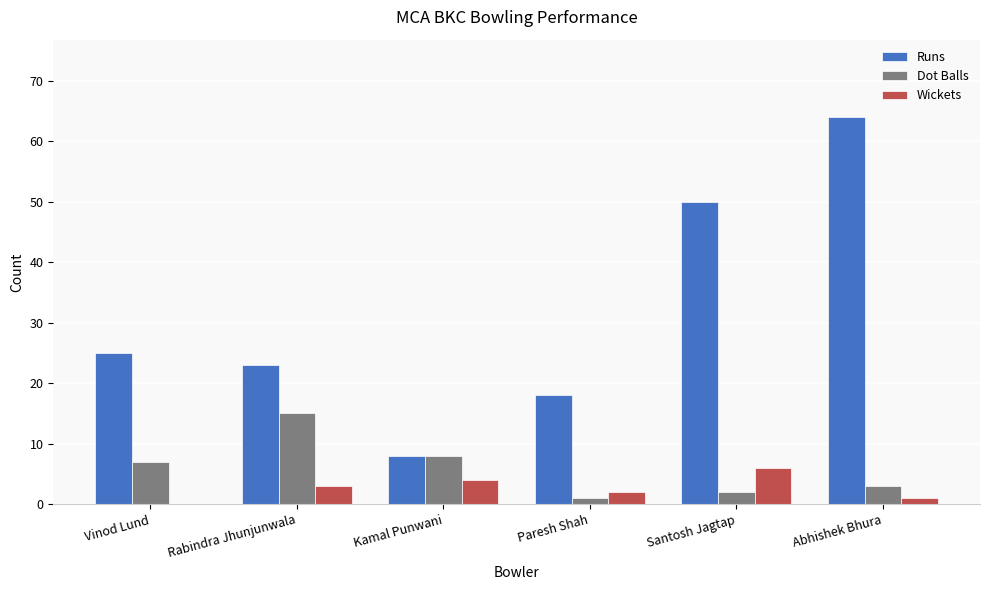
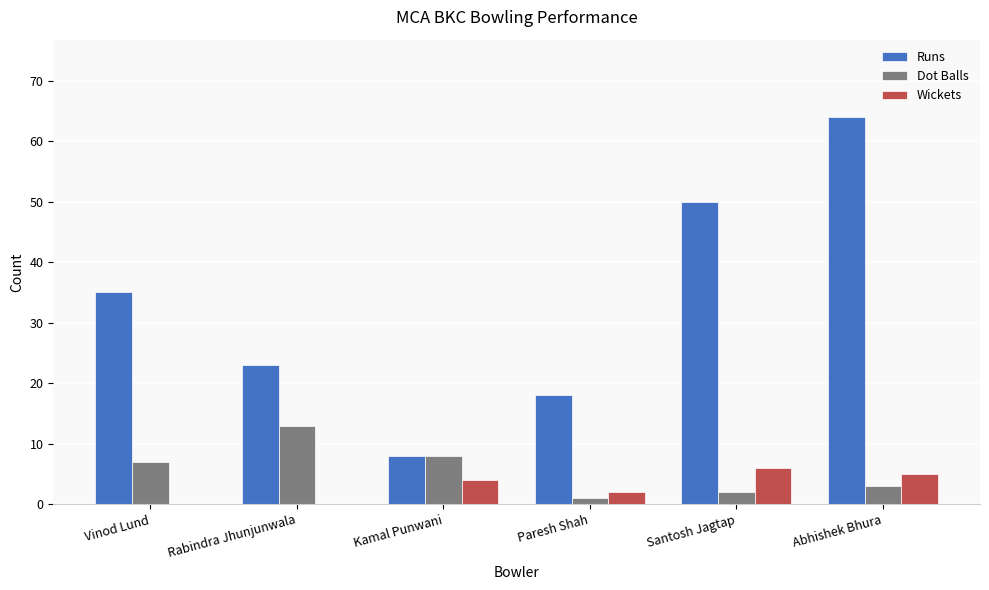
  {
    "Runs": {
-     "Vinod Lund": 25,
+     "Vinod Lund": 35,
      "Rabindra Jhunjunwala": 23,
      "Kamal Punwani": 8,
      "Paresh Shah": 18,
      "Santosh Jagtap": 50,
      "Abhishek Bhura": 64
    },
    "Dot Balls": {
      "Vinod Lund": 7,
-     "Rabindra Jhunjunwala": 15,
+     "Rabindra Jhunjunwala": 13,
      "Kamal Punwani": 8,
      "Paresh Shah": 1,
      "Santosh Jagtap": 2,
      "Abhishek Bhura": 3
    },
    "Wickets": {
      "Vinod Lund": 0,
-     "Rabindra Jhunjunwala": 3,
+     "Rabindra Jhunjunwala": 0,
      "Kamal Punwani": 4,
      "Paresh Shah": 2,
      "Santosh Jagtap": 6,
-     "Abhishek Bhura": 1
+     "Abhishek Bhura": 5
    }
  }
